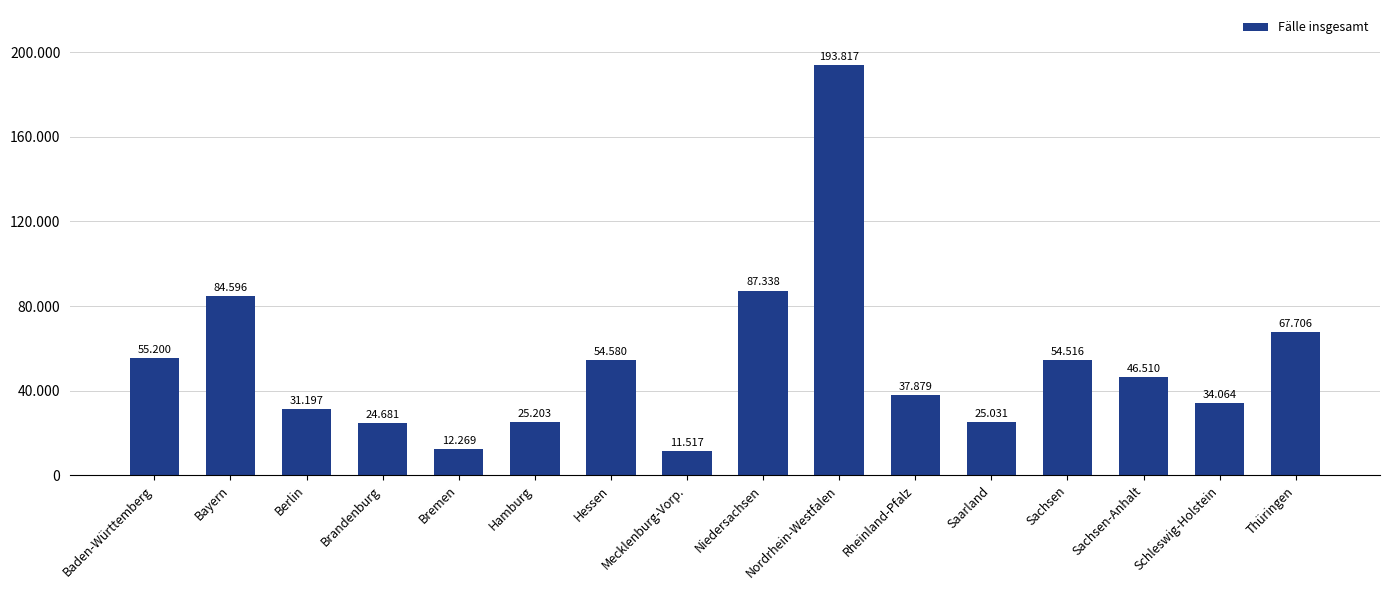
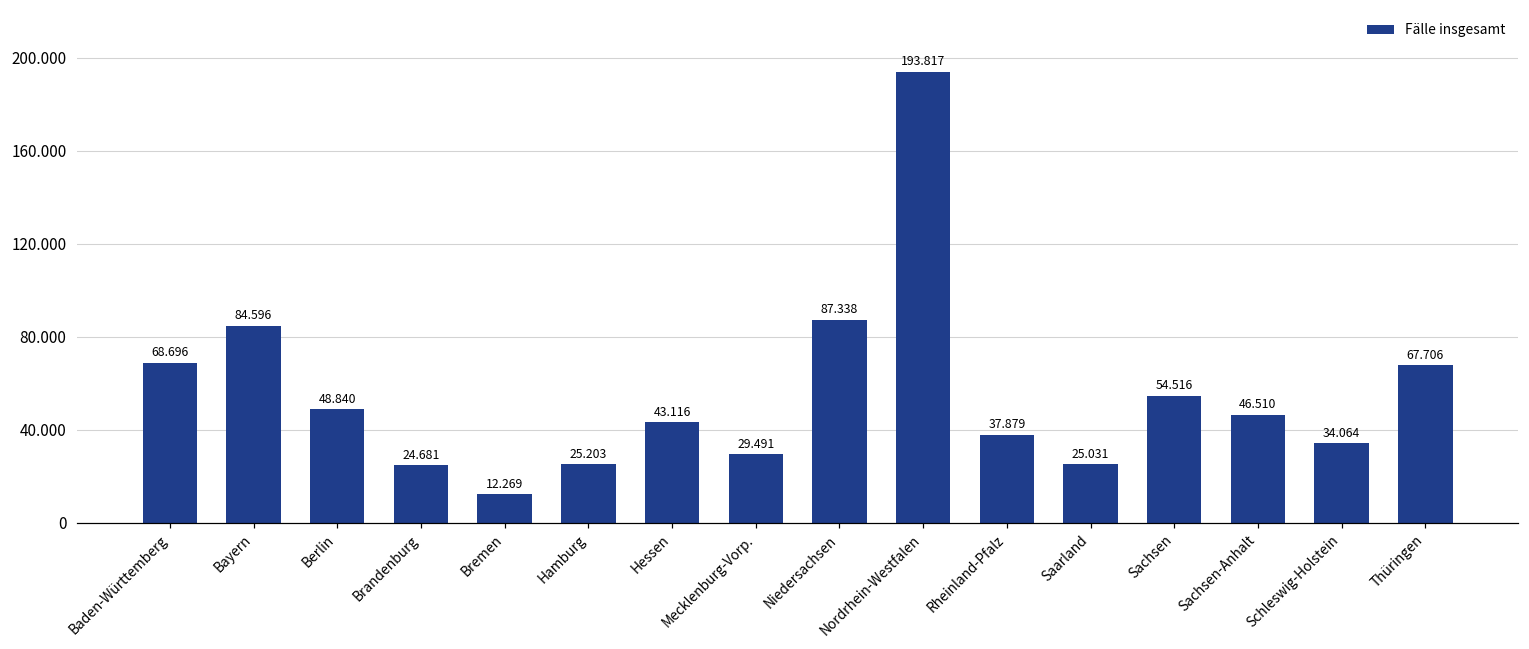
  {
-   "Baden-Württemberg": 55.200,
-   "Berlin": 31.197,
-   "Hessen": 54.580,
-   "Mecklenburg-Vorp.": 11.517
+   "Baden-Württemberg": 68.696,
+   "Berlin": 48.840,
+   "Hessen": 43.116,
+   "Mecklenburg-Vorp.": 29.491
  }
